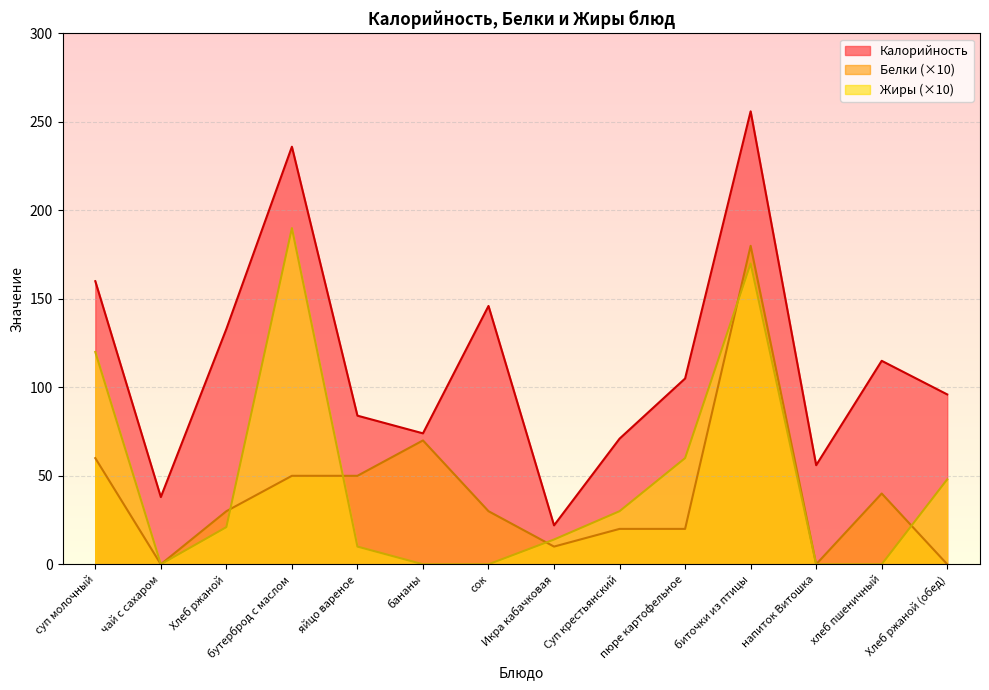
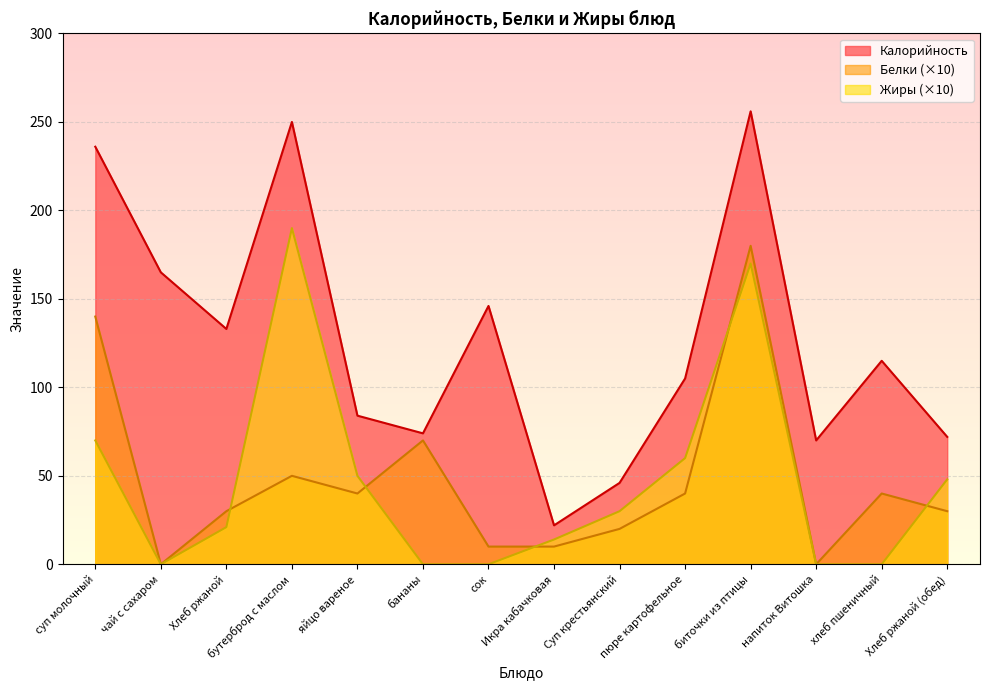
  {
    "Калорийность": {
-     "суп молочный": 160,
-     "чай с сахаром": 38,
+     "суп молочный": 236,
+     "чай с сахаром": 165,
      "Хлеб ржаной": 133,
-     "бутерброд с маслом": 236,
+     "бутерброд с маслом": 250,
      "яйцо вареное": 84,
      "бананы": 74,
      "сок": 146,
      "Икра кабачковая": 22,
-     "Суп крестьянский": 71,
+     "Суп крестьянский": 46,
      "пюре картофельное": 105,
      "биточки из птицы": 256,
-     "напиток Витошка": 56,
+     "напиток Витошка": 70,
      "хлеб пшеничный": 115,
-     "Хлеб ржаной (обед)": 96
+     "Хлеб ржаной (обед)": 72
    },
    "Белки (×10)": {
-     "суп молочный": 60,
+     "суп молочный": 140,
      "Хлеб ржаной": 30,
      "бутерброд с маслом": 50,
-     "яйцо вареное": 50,
+     "яйцо вареное": 40,
      "бананы": 70,
-     "сок": 30,
+     "сок": 10,
      "Икра кабачковая": 10,
      "Суп крестьянский": 20,
-     "пюре картофельное": 20,
+     "пюре картофельное": 40,
      "биточки из птицы": 180,
      "хлеб пшеничный": 40,
-     "Хлеб ржаной (обед)": 0
+     "Хлеб ржаной (обед)": 30
    },
    "Жиры (×10)": {
-     "суп молочный": 120,
+     "суп молочный": 70,
      "Хлеб ржаной": 21,
      "бутерброд с маслом": 190,
-     "яйцо вареное": 10,
+     "яйцо вареное": 50,
      "бананы": 0,
      "сок": 0,
      "Икра кабачковая": 14,
      "Суп крестьянский": 30,
      "пюре картофельное": 60,
      "биточки из птицы": 170,
      "хлеб пшеничный": 0,
      "Хлеб ржаной (обед)": 48
    }
  }
